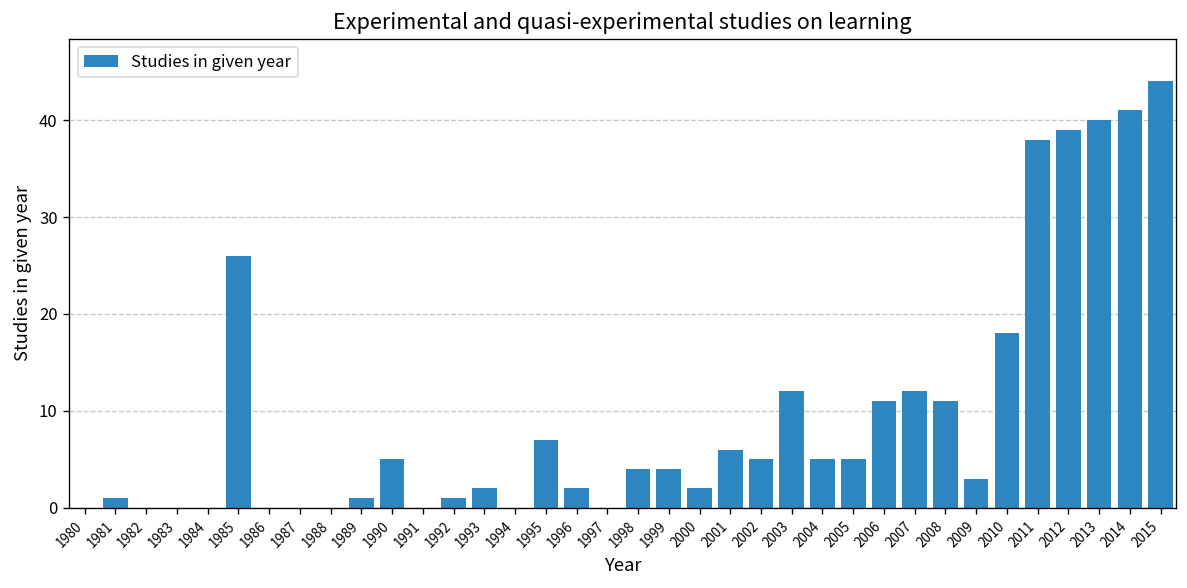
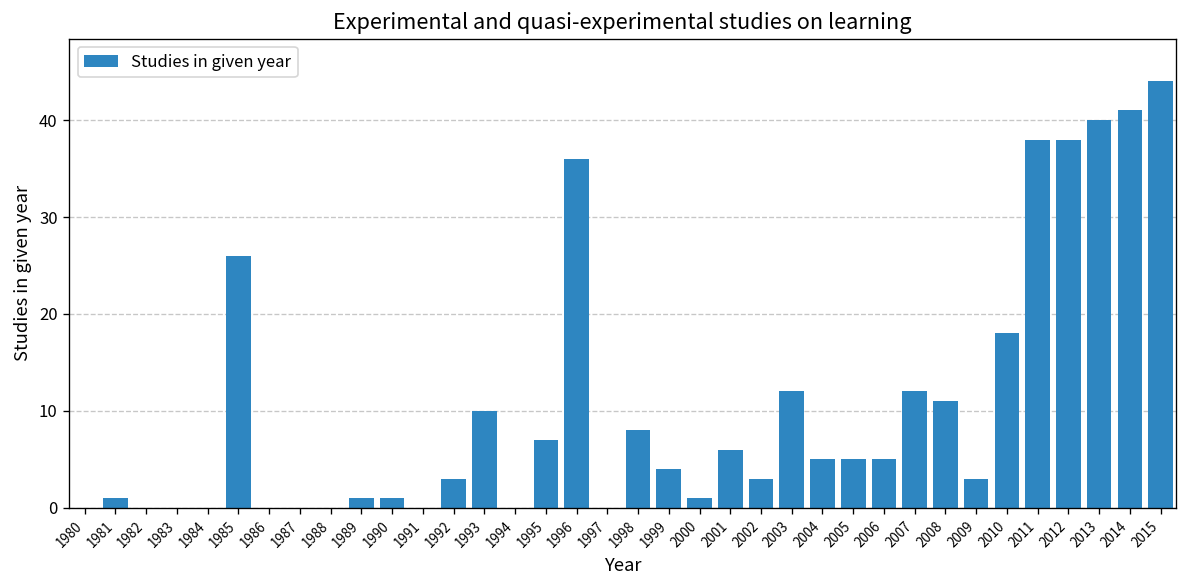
  {
    "1980": 0,
    "1981": 1,
    "1982": 0,
    "1983": 0,
    "1984": 0,
    "1985": 26,
    "1986": 0,
    "1987": 0,
    "1988": 0,
    "1989": 1,
-   "1990": 5,
+   "1990": 1,
    "1991": 0,
-   "1992": 1,
-   "1993": 2,
+   "1992": 3,
+   "1993": 10,
    "1994": 0,
    "1995": 7,
-   "1996": 2,
+   "1996": 36,
    "1997": 0,
-   "1998": 4,
+   "1998": 8,
    "1999": 4,
-   "2000": 2,
+   "2000": 1,
    "2001": 6,
-   "2002": 5,
+   "2002": 3,
    "2003": 12,
    "2004": 5,
    "2005": 5,
-   "2006": 11,
+   "2006": 5,
    "2007": 12,
    "2008": 11,
    "2009": 3,
    "2010": 18,
    "2011": 38,
-   "2012": 39,
+   "2012": 38,
    "2013": 40,
    "2014": 41,
    "2015": 44
  }
